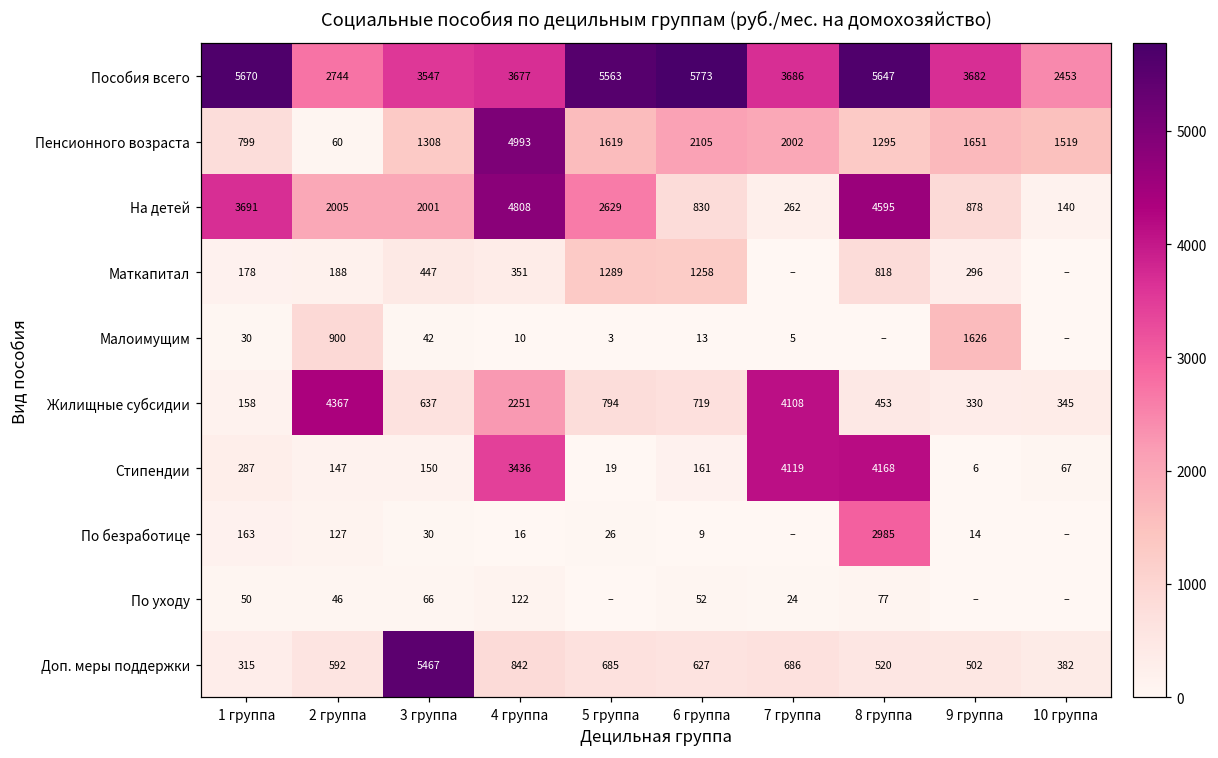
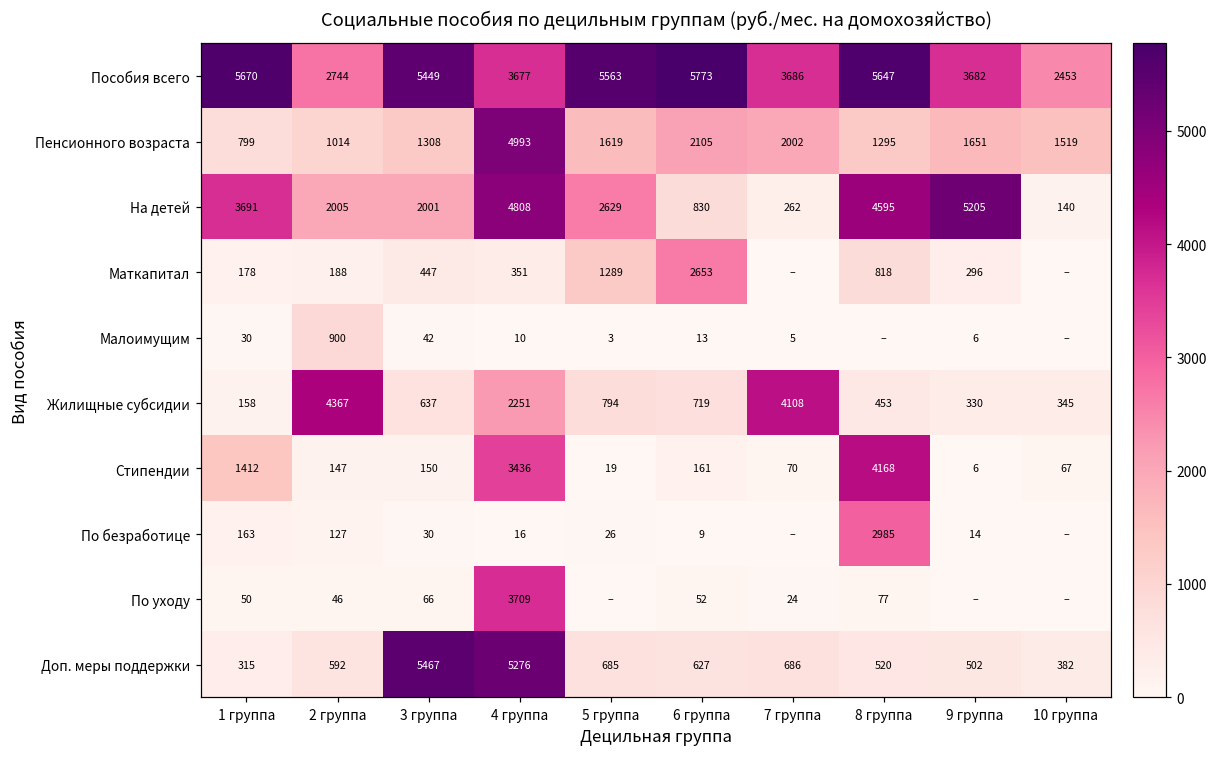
  {
    "Пособия всего": {
      "1 группа": 5670,
      "2 группа": 2744,
-     "3 группа": 3547,
+     "3 группа": 5449,
      "4 группа": 3677,
      "5 группа": 5563,
      "6 группа": 5773,
      "7 группа": 3686,
      "8 группа": 5647,
      "9 группа": 3682,
      "10 группа": 2453
    },
    "Пенсионного возраста": {
      "1 группа": 799,
-     "2 группа": 60,
+     "2 группа": 1014,
      "3 группа": 1308,
      "4 группа": 4993,
      "5 группа": 1619,
      "6 группа": 2105,
      "7 группа": 2002,
      "8 группа": 1295,
      "9 группа": 1651,
      "10 группа": 1519
    },
    "На детей": {
      "1 группа": 3691,
      "2 группа": 2005,
      "3 группа": 2001,
      "4 группа": 4808,
      "5 группа": 2629,
      "6 группа": 830,
      "7 группа": 262,
      "8 группа": 4595,
-     "9 группа": 878,
+     "9 группа": 5205,
      "10 группа": 140
    },
    "Маткапитал": {
      "1 группа": 178,
      "2 группа": 188,
      "3 группа": 447,
      "4 группа": 351,
      "5 группа": 1289,
-     "6 группа": 1258,
+     "6 группа": 2653,
      "8 группа": 818,
      "9 группа": 296
    },
    "Малоимущим": {
      "1 группа": 30,
      "2 группа": 900,
      "3 группа": 42,
      "4 группа": 10,
      "5 группа": 3,
      "6 группа": 13,
      "7 группа": 5,
-     "9 группа": 1626
+     "9 группа": 6
    },
    "Жилищные субсидии": {
      "1 группа": 158,
      "2 группа": 4367,
      "3 группа": 637,
      "4 группа": 2251,
      "5 группа": 794,
      "6 группа": 719,
      "7 группа": 4108,
      "8 группа": 453,
      "9 группа": 330,
      "10 группа": 345
    },
    "Стипендии": {
-     "1 группа": 287,
+     "1 группа": 1412,
      "2 группа": 147,
      "3 группа": 150,
      "4 группа": 3436,
      "5 группа": 19,
      "6 группа": 161,
-     "7 группа": 4119,
+     "7 группа": 70,
      "8 группа": 4168,
      "9 группа": 6,
      "10 группа": 67
    },
    "По безработице": {
      "1 группа": 163,
      "2 группа": 127,
      "3 группа": 30,
      "4 группа": 16,
      "5 группа": 26,
      "6 группа": 9,
      "8 группа": 2985,
      "9 группа": 14
    },
    "По уходу": {
      "1 группа": 50,
      "2 группа": 46,
      "3 группа": 66,
-     "4 группа": 122,
+     "4 группа": 3709,
      "6 группа": 52,
      "7 группа": 24,
      "8 группа": 77
    },
    "Доп. меры поддержки": {
      "1 группа": 315,
      "2 группа": 592,
      "3 группа": 5467,
-     "4 группа": 842,
+     "4 группа": 5276,
      "5 группа": 685,
      "6 группа": 627,
      "7 группа": 686,
      "8 группа": 520,
      "9 группа": 502,
      "10 группа": 382
    }
  }
